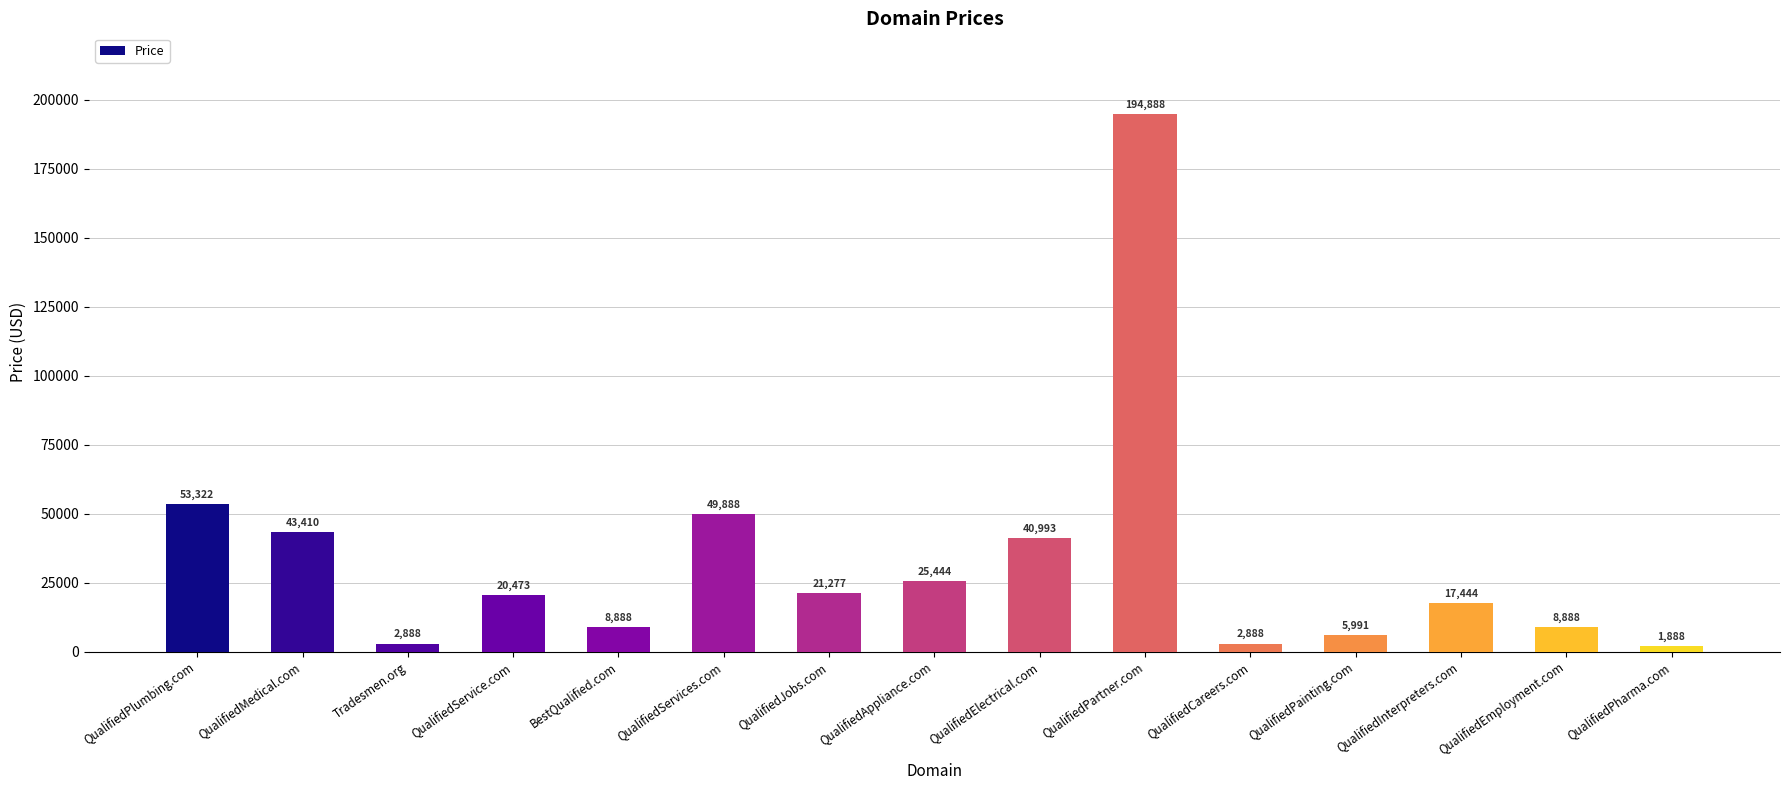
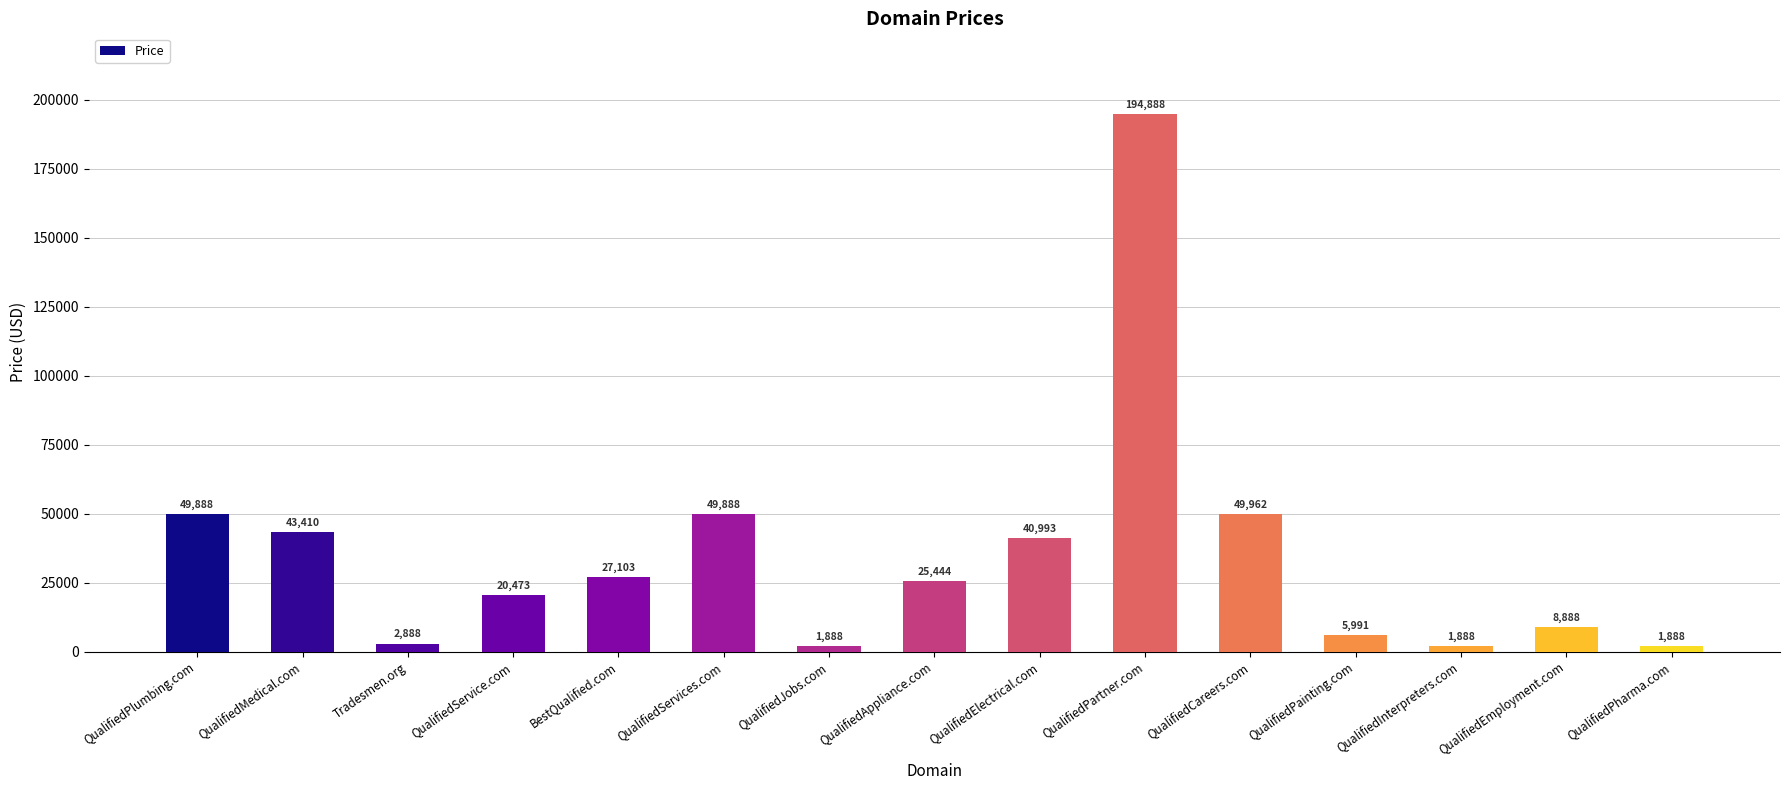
  {
-   "QualifiedPlumbing.com": "53,322",
+   "QualifiedPlumbing.com": "49,888",
    "QualifiedMedical.com": "43,410",
    "Tradesmen.org": "2,888",
    "QualifiedService.com": "20,473",
-   "BestQualified.com": "8,888",
+   "BestQualified.com": "27,103",
    "QualifiedServices.com": "49,888",
-   "QualifiedJobs.com": "21,277",
+   "QualifiedJobs.com": "1,888",
    "QualifiedAppliance.com": "25,444",
    "QualifiedElectrical.com": "40,993",
    "QualifiedPartner.com": "194,888",
-   "QualifiedCareers.com": "2,888",
+   "QualifiedCareers.com": "49,962",
    "QualifiedPainting.com": "5,991",
-   "QualifiedInterpreters.com": "17,444",
+   "QualifiedInterpreters.com": "1,888",
    "QualifiedEmployment.com": "8,888",
    "QualifiedPharma.com": "1,888"
  }
